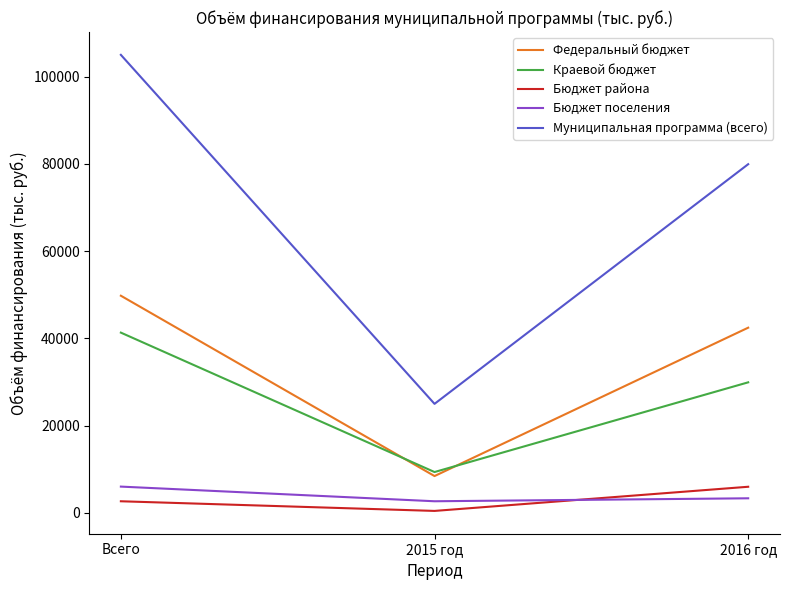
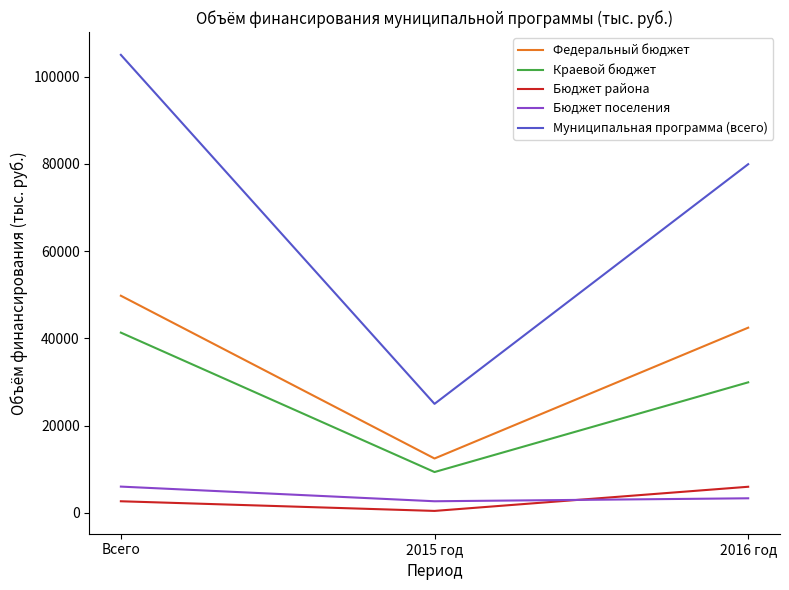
  {
    "Федеральный бюджет": {
      "Всего": 50000,
-     "2015 год": 8000,
+     "2015 год": 12000,
      "2016 год": 42000
    },
    "Краевой бюджет": {
      "Всего": 41000,
      "2015 год": 9000,
      "2016 год": 30000
    },
    "Бюджет района": {
      "Всего": 3000,
      "2015 год": 0,
      "2016 год": 6000
    }
  }
